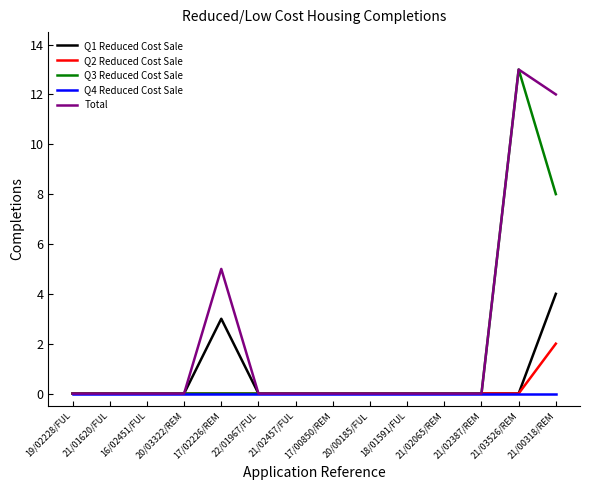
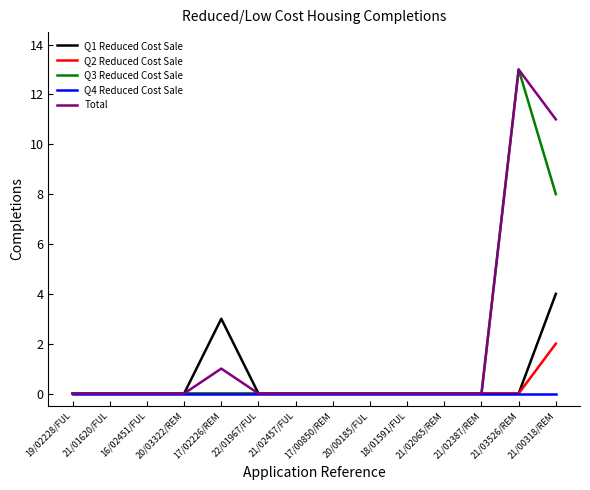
  {
    "Q1 Reduced Cost Sale": {
      "17/02226/REM": 3,
      "21/00318/REM": 4
    },
    "Q2 Reduced Cost Sale": {
      "21/00318/REM": 2
    },
    "Q3 Reduced Cost Sale": {
      "21/00318/REM": 8
    },
    "Q4 Reduced Cost Sale": {
      "21/00318/REM": 0
    },
    "Total": {
-     "17/02226/REM": 5,
-     "21/00318/REM": 12
+     "17/02226/REM": 1,
+     "21/00318/REM": 11
    }
  }
